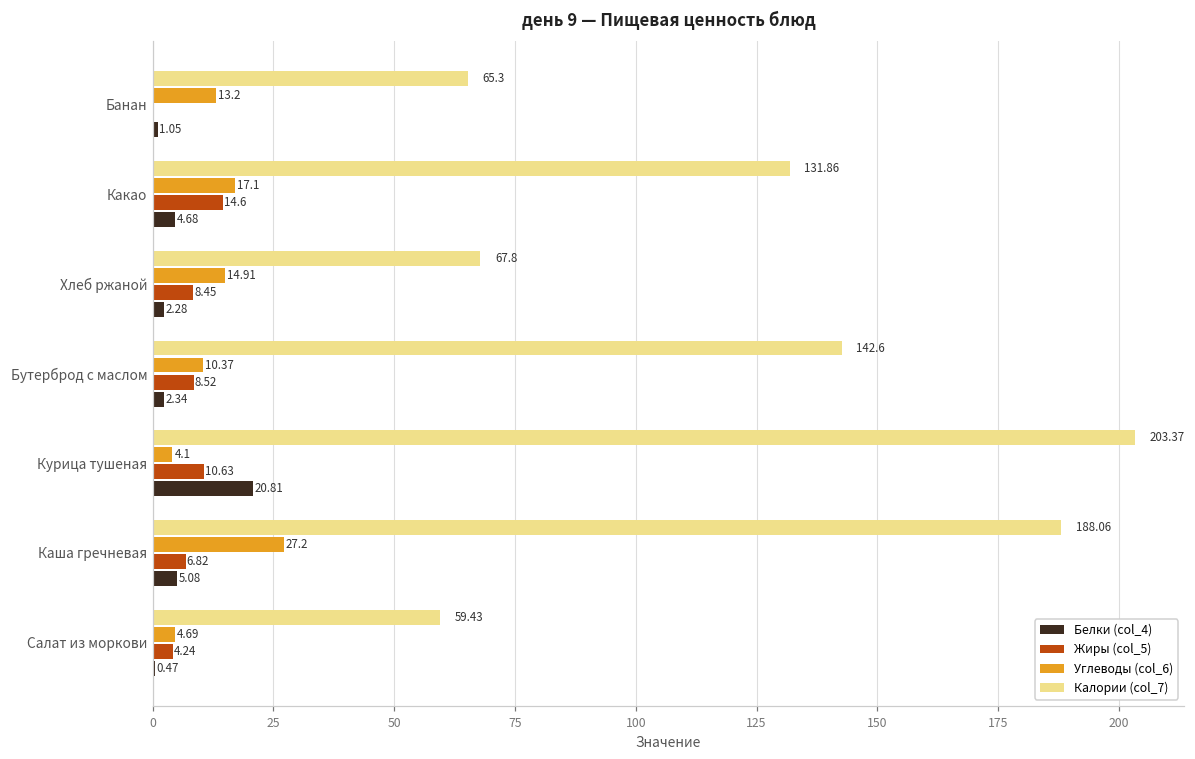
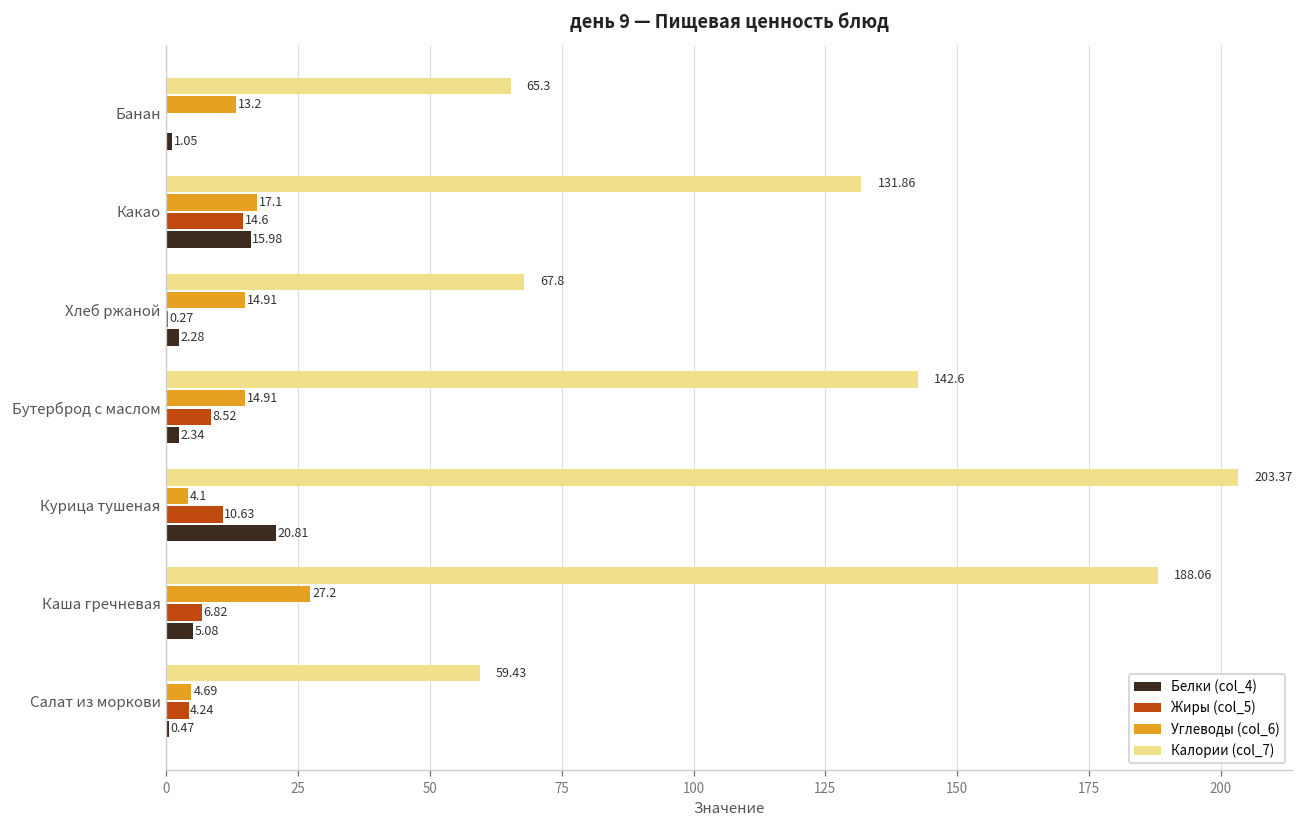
  {
    "Белки (col_4)": {
      "Банан": 1.05,
-     "Какао": 4.68,
+     "Какао": 15.98,
      "Хлеб ржаной": 2.28,
      "Бутерброд с маслом": 2.34,
      "Курица тушеная": 20.81,
      "Каша гречневая": 5.08,
      "Салат из моркови": 0.47
    },
    "Жиры (col_5)": {
      "Какао": 14.6,
-     "Хлеб ржаной": 8.45,
+     "Хлеб ржаной": 0.27,
      "Бутерброд с маслом": 8.52,
      "Курица тушеная": 10.63,
      "Каша гречневая": 6.82,
      "Салат из моркови": 4.24
    },
    "Углеводы (col_6)": {
      "Банан": 13.2,
      "Какао": 17.1,
      "Хлеб ржаной": 14.91,
-     "Бутерброд с маслом": 10.37,
+     "Бутерброд с маслом": 14.91,
      "Курица тушеная": 4.1,
      "Каша гречневая": 27.2,
      "Салат из моркови": 4.69
    },
    "Калории (col_7)": {
      "Банан": 65.3,
      "Какао": 131.86,
      "Хлеб ржаной": 67.8,
      "Бутерброд с маслом": 142.6,
      "Курица тушеная": 203.37,
      "Каша гречневая": 188.06,
      "Салат из моркови": 59.43
    }
  }
